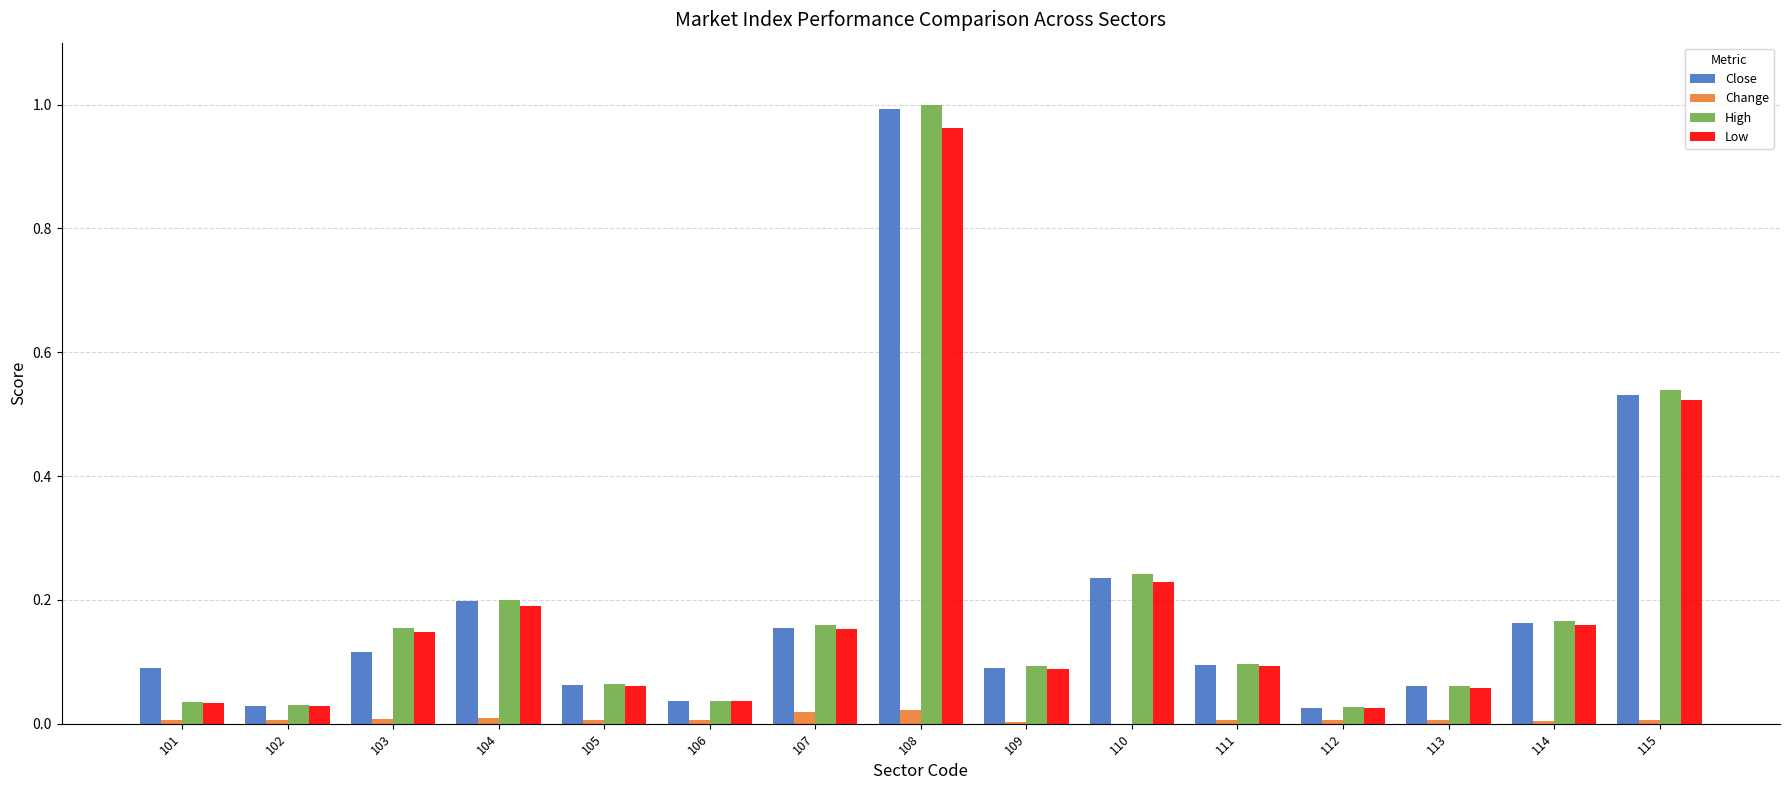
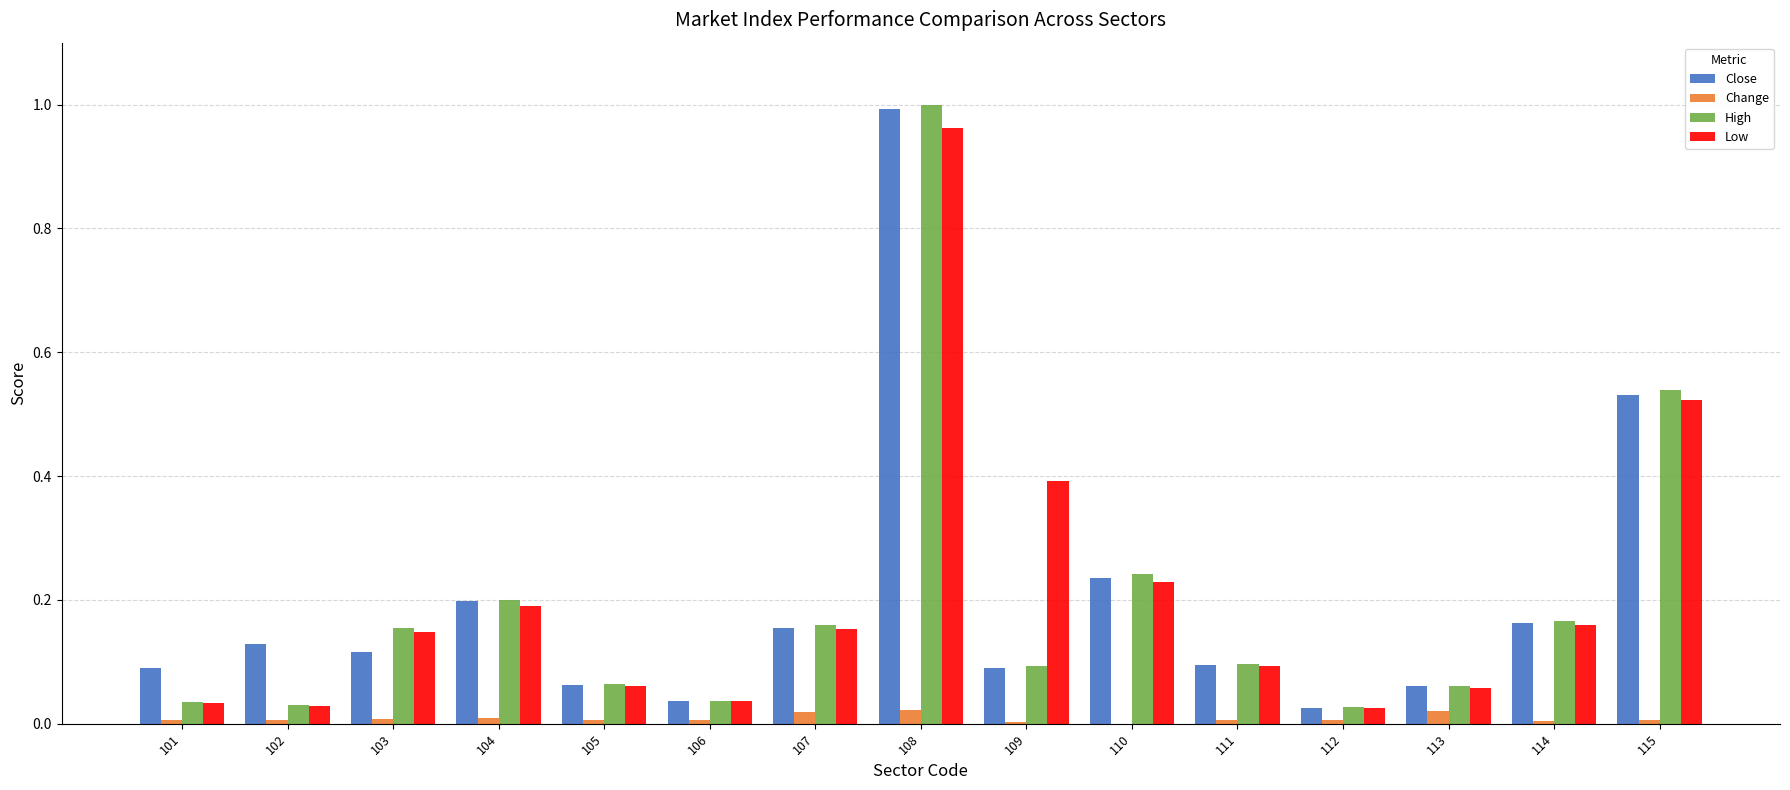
  {
    "Close": {
      "101": 0.09,
-     "102": 0.03,
+     "102": 0.13,
      "103": 0.12,
      "104": 0.20,
      "105": 0.06,
      "106": 0.04,
      "107": 0.16,
      "108": 0.99,
      "109": 0.09,
      "110": 0.24,
      "111": 0.09,
      "112": 0.03,
      "113": 0.06,
      "114": 0.16,
      "115": 0.53
    },
    "Change": {
      "101": 0.01,
      "102": 0.01,
      "103": 0.01,
      "104": 0.01,
      "105": 0.01,
      "106": 0.01,
      "107": 0.02,
      "108": 0.02,
      "110": 0.00,
      "111": 0.01,
      "112": 0.01,
-     "113": 0.01,
+     "113": 0.02,
      "114": 0.01,
      "115": 0.01
    },
    "High": {
      "101": 0.03,
      "102": 0.03,
      "103": 0.15,
      "104": 0.20,
      "105": 0.06,
      "106": 0.04,
      "107": 0.16,
      "108": 1.00,
      "109": 0.09,
      "110": 0.24,
      "111": 0.10,
      "112": 0.03,
      "113": 0.06,
      "114": 0.17,
      "115": 0.54
    },
    "Low": {
      "101": 0.03,
      "102": 0.03,
      "103": 0.15,
      "104": 0.19,
      "105": 0.06,
      "106": 0.04,
      "107": 0.15,
      "108": 0.96,
-     "109": 0.09,
+     "109": 0.39,
      "110": 0.23,
      "111": 0.09,
      "112": 0.03,
      "113": 0.06,
      "114": 0.16,
      "115": 0.52
    }
  }
